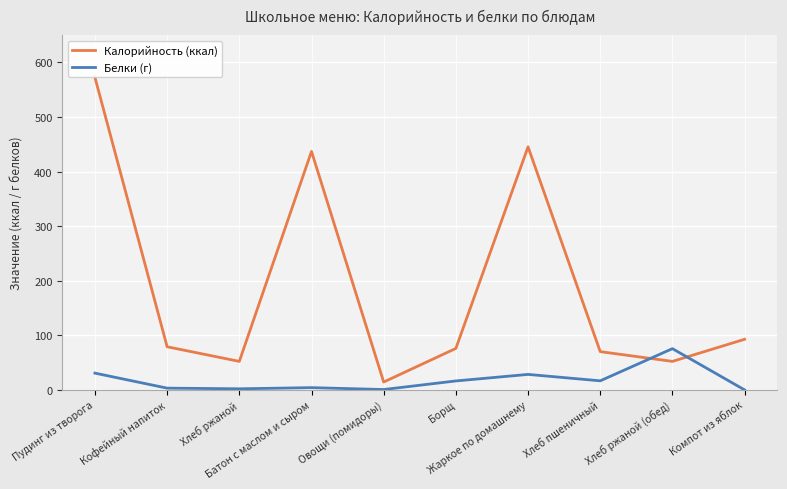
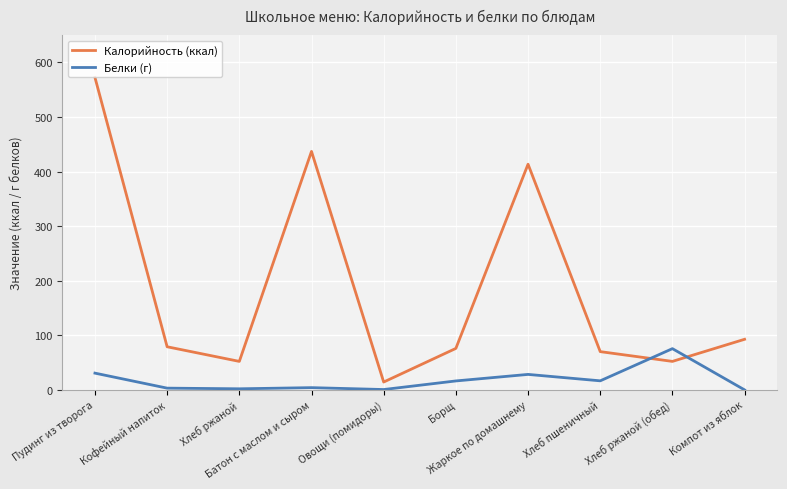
  {
    "Калорийность (ккал)": {
      "Пудинг из творога": 570,
      "Кофейный напиток": 80,
      "Хлеб ржаной": 50,
      "Батон с маслом и сыром": 440,
      "Овощи (помидоры)": 10,
      "Борщ": 80,
-     "Жаркое по домашнему": 450,
+     "Жаркое по домашнему": 410,
      "Хлеб пшеничный": 70,
      "Хлеб ржаной (обед)": 50,
      "Компот из яблок": 90
    },
    "Белки (г)": {
      "Пудинг из творога": 30,
      "Кофейный напиток": 0,
      "Хлеб ржаной": 0,
      "Батон с маслом и сыром": 0,
      "Овощи (помидоры)": 0,
      "Борщ": 20,
      "Жаркое по домашнему": 30,
      "Хлеб пшеничный": 20,
      "Хлеб ржаной (обед)": 80,
      "Компот из яблок": 0
    }
  }
